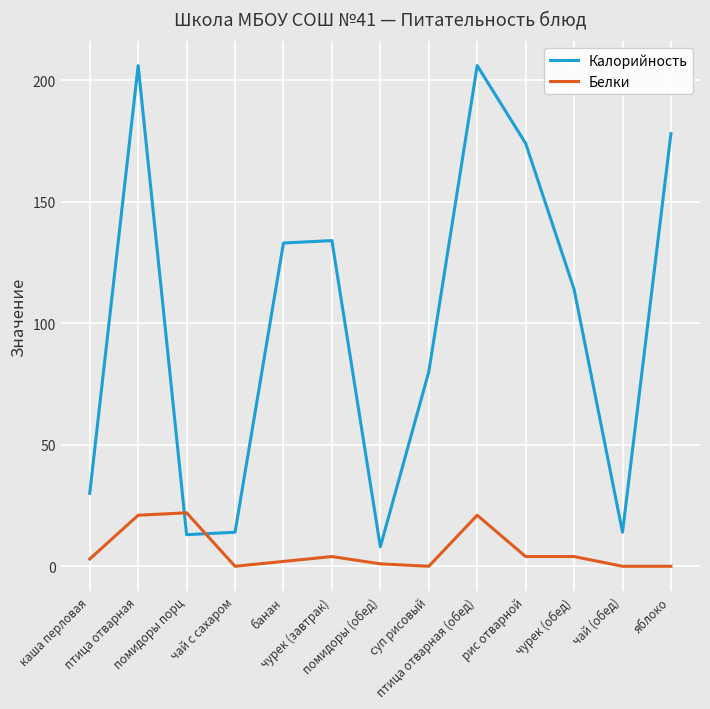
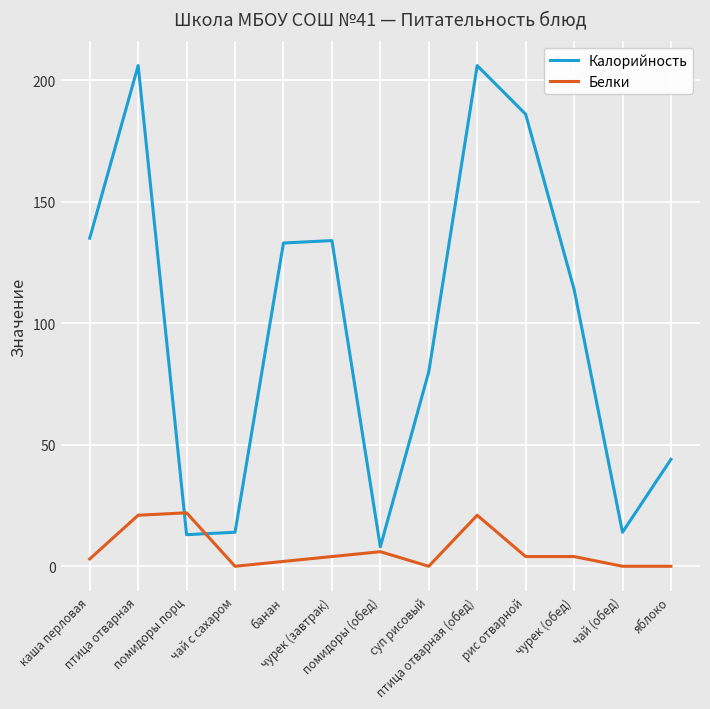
  {
    "Калорийность": {
-     "каша перловая": 30,
+     "каша перловая": 135,
      "птица отварная": 206,
      "помидоры порц": 13,
      "чай с сахаром": 14,
      "банан": 133,
      "чурек (завтрак)": 134,
      "помидоры (обед)": 8,
      "суп рисовый": 80,
      "птица отварная (обед)": 206,
-     "рис отварной": 174,
+     "рис отварной": 186,
      "чурек (обед)": 114,
      "чай (обед)": 14,
-     "яблоко": 178
+     "яблоко": 44
    },
    "Белки": {
      "каша перловая": 3,
      "птица отварная": 21,
      "помидоры порц": 22,
      "чай с сахаром": 0,
      "банан": 2,
      "чурек (завтрак)": 4,
-     "помидоры (обед)": 1,
+     "помидоры (обед)": 6,
      "суп рисовый": 0,
      "птица отварная (обед)": 21,
      "рис отварной": 4,
      "чурек (обед)": 4,
      "чай (обед)": 0,
      "яблоко": 0
    }
  }
